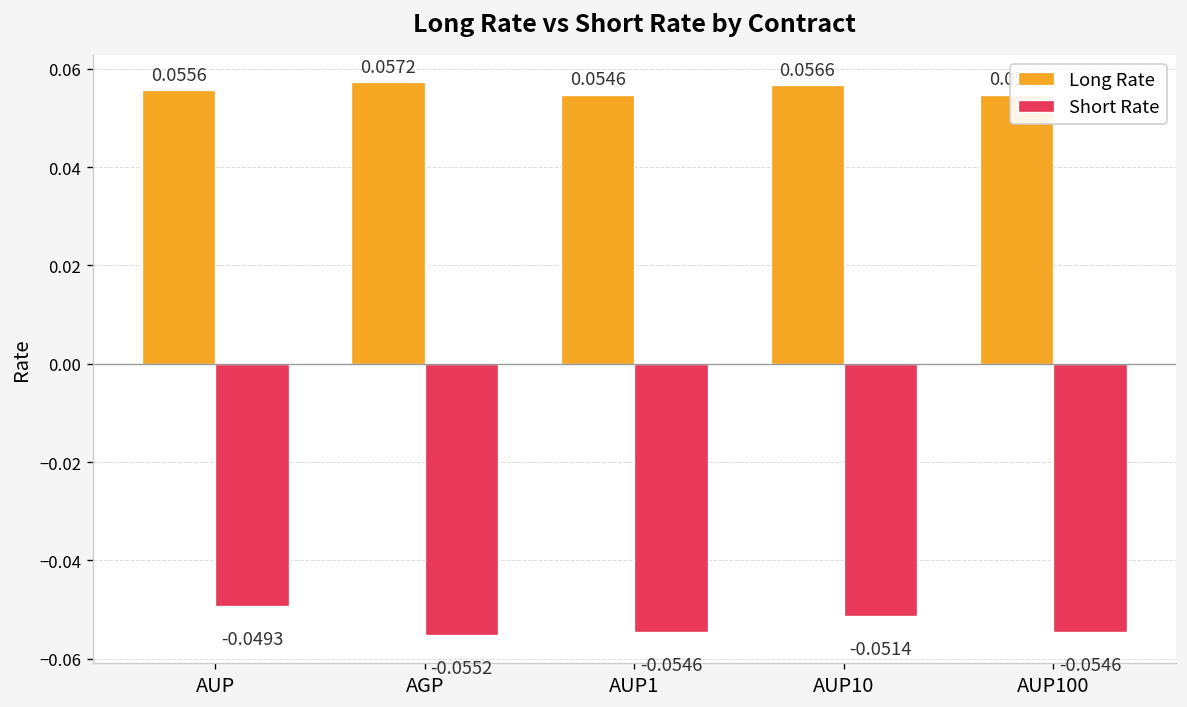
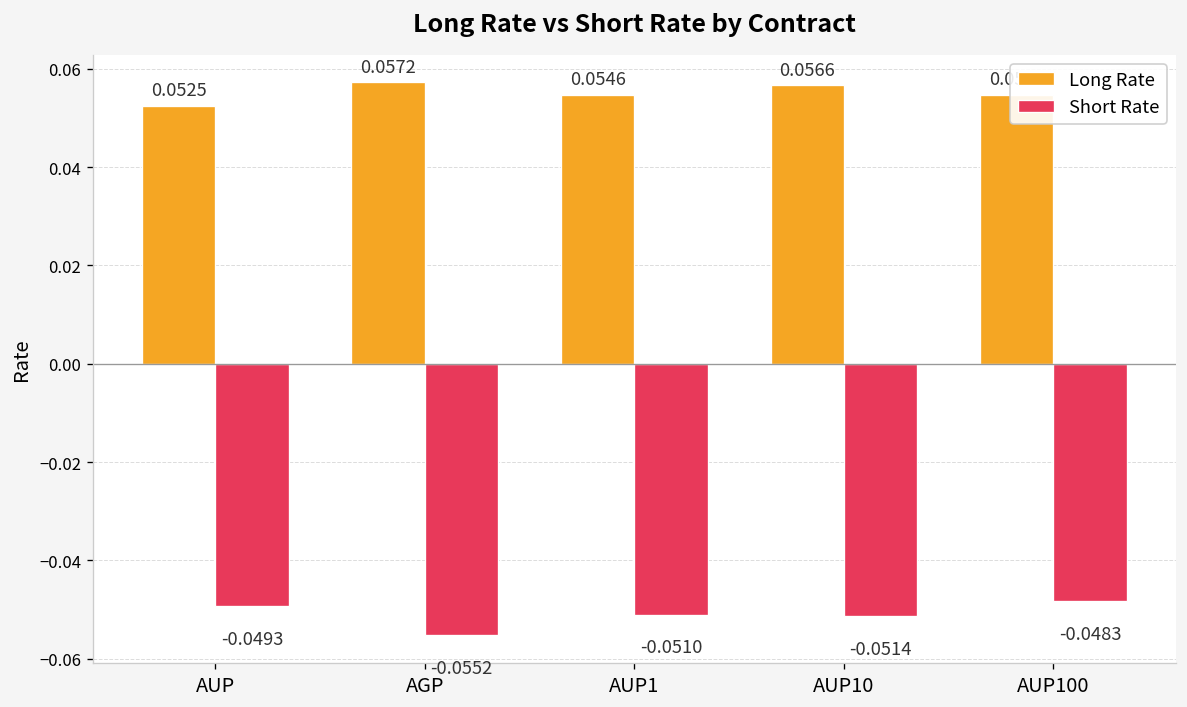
  {
    "Long Rate": {
-     "AUP": 0.0556,
+     "AUP": 0.0525,
      "AGP": 0.0572,
      "AUP1": 0.0546,
      "AUP10": 0.0566
    },
    "Short Rate": {
      "AUP": -0.0493,
      "AGP": -0.0552,
-     "AUP1": -0.0546,
+     "AUP1": -0.0510,
      "AUP10": -0.0514,
-     "AUP100": -0.0546
+     "AUP100": -0.0483
    }
  }
